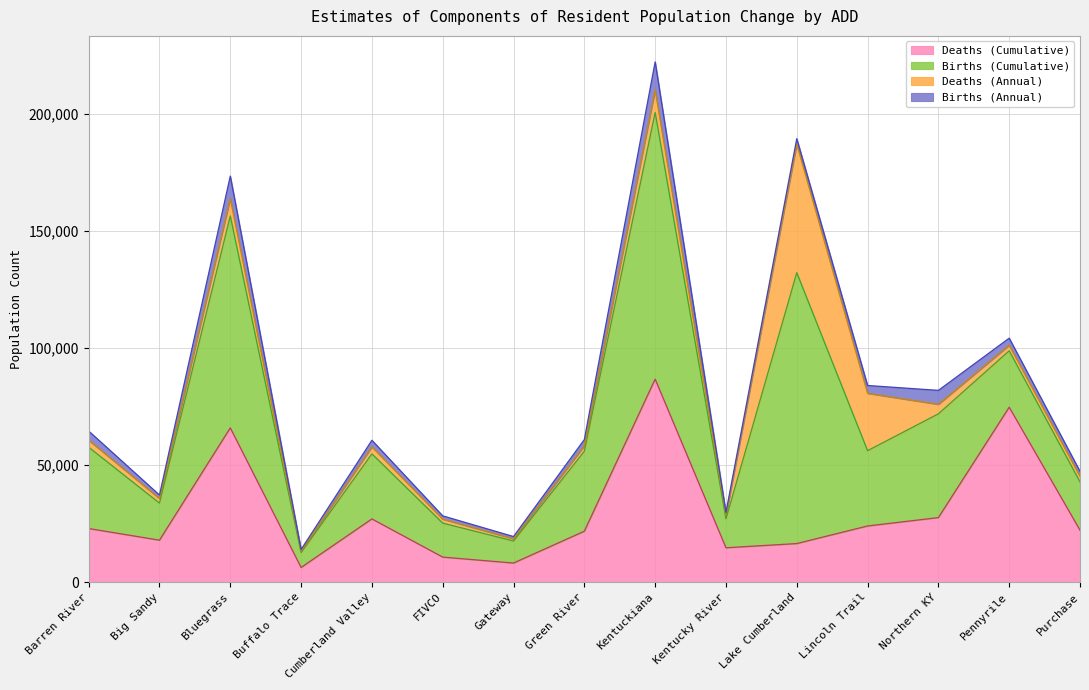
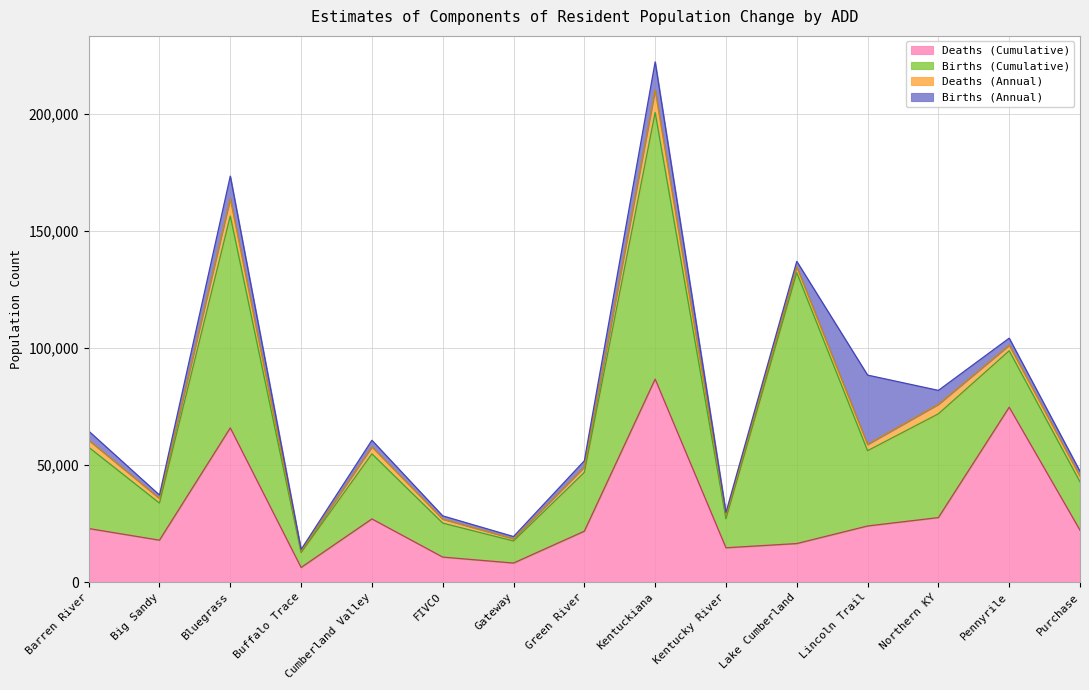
  {
    "Deaths (Cumulative)": {
      "Barren River": "23,000",
      "Big Sandy": "18,000",
      "Bluegrass": "66,000",
      "Buffalo Trace": "6,000",
      "Cumberland Valley": "27,000",
      "FIVCO": "11,000",
      "Gateway": "8,000",
      "Green River": "22,000",
      "Kentuckiana": "87,000",
      "Kentucky River": "15,000",
      "Lake Cumberland": "16,000",
      "Lincoln Trail": "24,000",
      "Northern KY": "28,000",
      "Pennyrile": "75,000",
      "Purchase": "22,000"
    },
    "Births (Cumulative)": {
      "Barren River": "35,000",
      "Big Sandy": "16,000",
      "Bluegrass": "91,000",
      "Cumberland Valley": "28,000",
      "FIVCO": "15,000",
-     "Green River": "34,000",
+     "Green River": "25,000",
      "Kentuckiana": "114,000",
      "Kentucky River": "12,000",
      "Lake Cumberland": "116,000",
      "Lincoln Trail": "32,000",
      "Northern KY": "44,000",
      "Pennyrile": "24,000",
      "Purchase": "21,000"
    },
    "Deaths (Annual)": {
      "Barren River": "3,000",
      "Big Sandy": "2,000",
      "Bluegrass": "7,000",
      "Cumberland Valley": "3,000",
      "FIVCO": "2,000",
      "Green River": "2,000",
      "Kentuckiana": "10,000",
      "Kentucky River": "2,000",
-     "Lake Cumberland": "55,000",
-     "Lincoln Trail": "25,000",
+     "Lake Cumberland": "2,000",
+     "Lincoln Trail": "3,000",
      "Northern KY": "4,000",
      "Pennyrile": "2,000",
      "Purchase": "2,000"
    },
    "Births (Annual)": {
      "Barren River": "4,000",
      "Big Sandy": "1,000",
      "Bluegrass": "10,000",
      "Cumberland Valley": "3,000",
      "FIVCO": "1,000",
      "Green River": "3,000",
      "Kentuckiana": "12,000",
      "Kentucky River": "1,000",
      "Lake Cumberland": "2,000",
-     "Lincoln Trail": "3,000",
+     "Lincoln Trail": "30,000",
      "Northern KY": "6,000",
      "Pennyrile": "3,000",
      "Purchase": "2,000"
    }
  }
